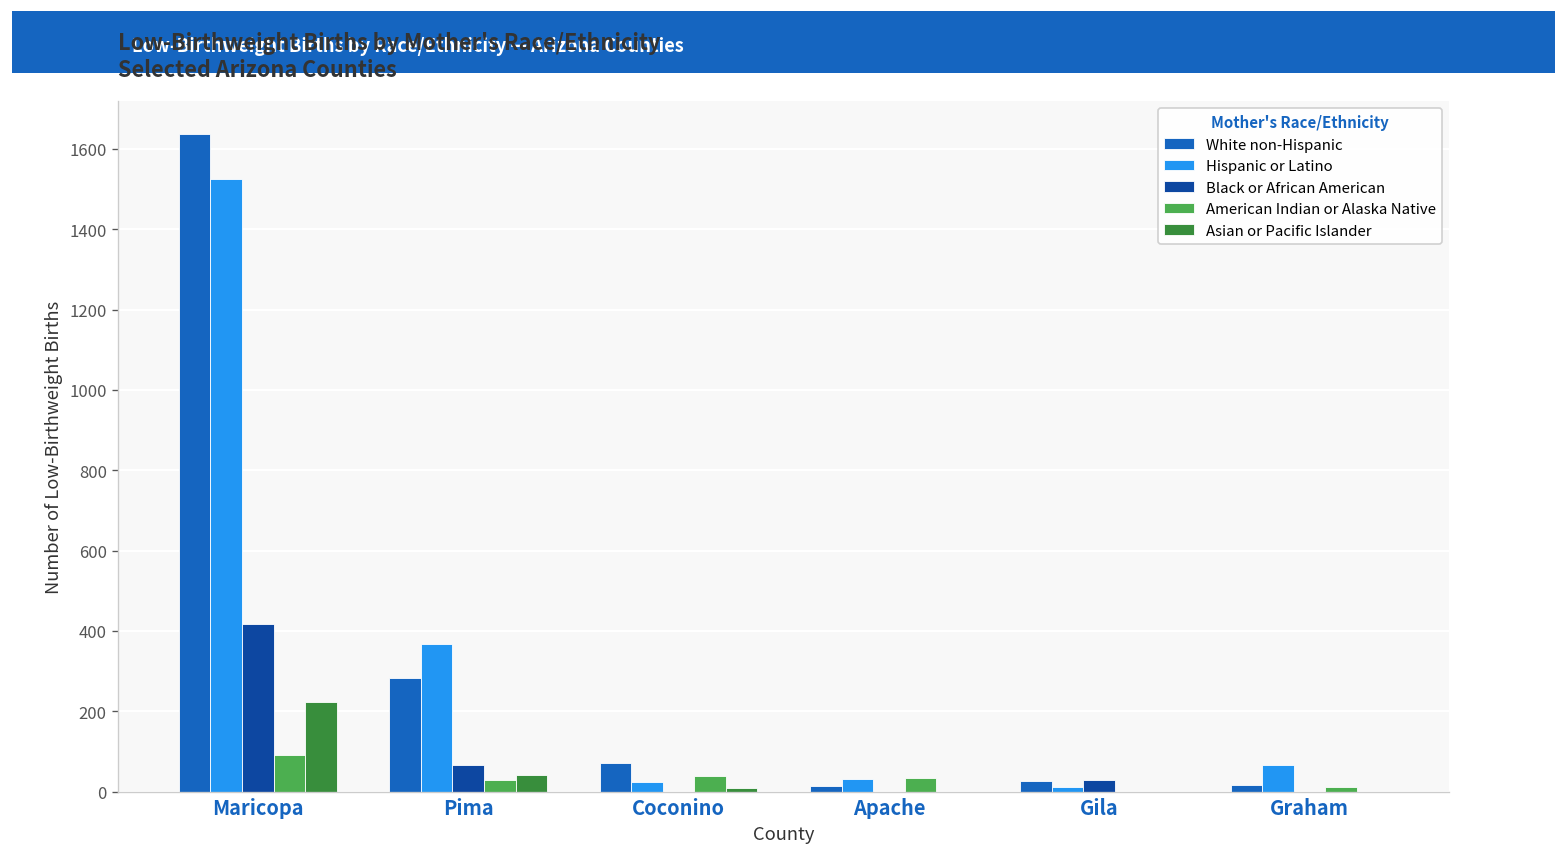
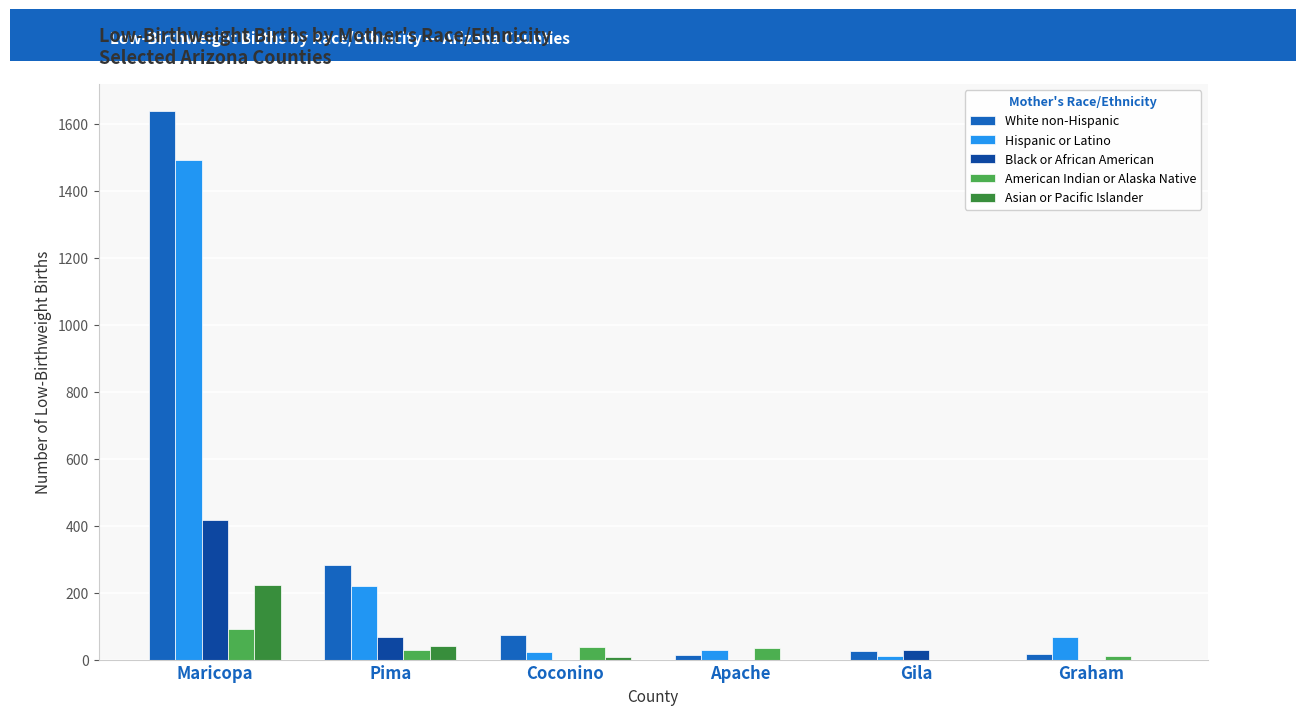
  {
    "Hispanic or Latino": {
-     "Maricopa": 1530,
-     "Pima": 370,
+     "Maricopa": 1490,
+     "Pima": 220,
      "Coconino": 20,
      "Apache": 30,
      "Gila": 10,
      "Graham": 70
    }
  }
